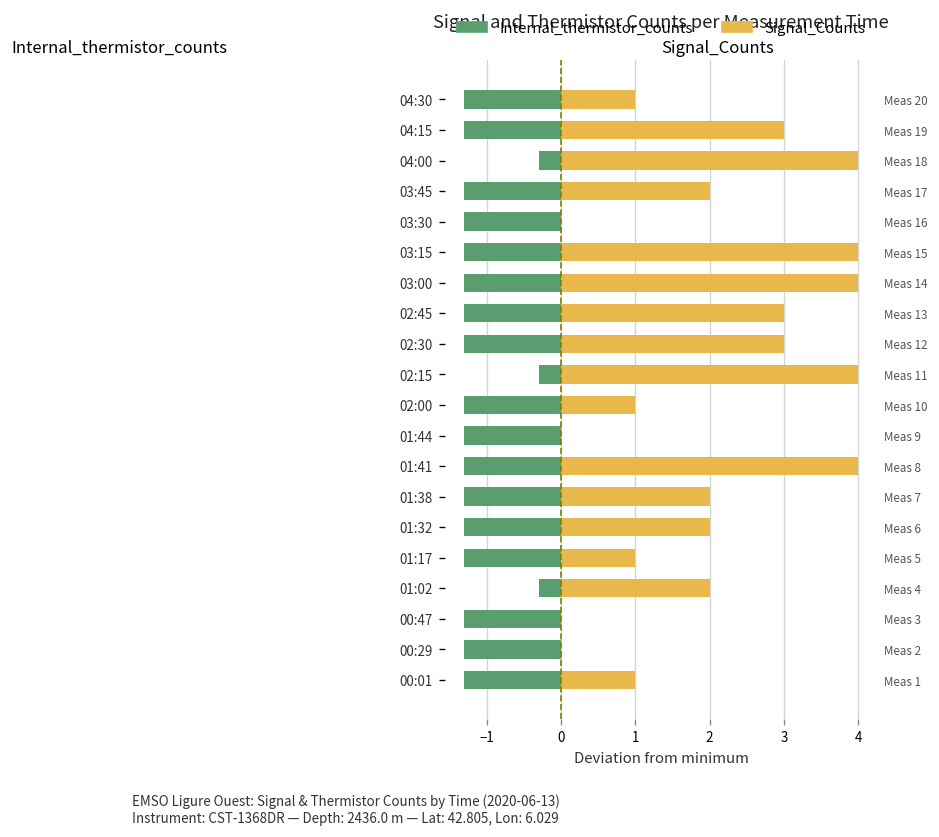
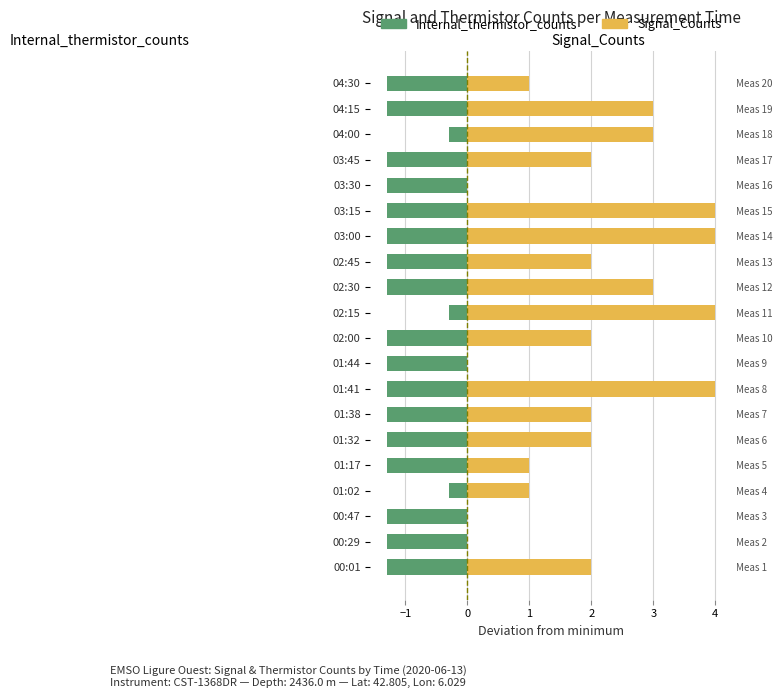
  {
    "Signal_Counts": {
      "04:30": 1.0,
      "04:15": 3.0,
-     "04:00": 4.0,
+     "04:00": 3.0,
      "03:45": 2.0,
      "03:30": 0.0,
      "03:15": 4.0,
      "03:00": 4.0,
-     "02:45": 3.0,
+     "02:45": 2.0,
      "02:30": 3.0,
      "02:15": 4.0,
-     "02:00": 1.0,
+     "02:00": 2.0,
      "01:44": 0.0,
      "01:41": 4.0,
      "01:38": 2.0,
      "01:32": 2.0,
      "01:17": 1.0,
-     "01:02": 2.0,
+     "01:02": 1.0,
      "00:47": 0.0,
      "00:29": 0.0,
-     "00:01": 1.0
+     "00:01": 2.0
    },
    "Internal_thermistor_counts": {
      "04:30": -1.3,
      "04:15": -1.3,
      "04:00": -0.3,
      "03:45": -1.3,
      "03:30": -1.3,
      "03:15": -1.3,
      "03:00": -1.3,
      "02:45": -1.3,
      "02:30": -1.3,
      "02:15": -0.3,
      "02:00": -1.3,
      "01:44": -1.3,
      "01:41": -1.3,
      "01:38": -1.3,
      "01:32": -1.3,
      "01:17": -1.3,
      "01:02": -0.3,
      "00:47": -1.3,
      "00:29": -1.3,
      "00:01": -1.3
    }
  }
